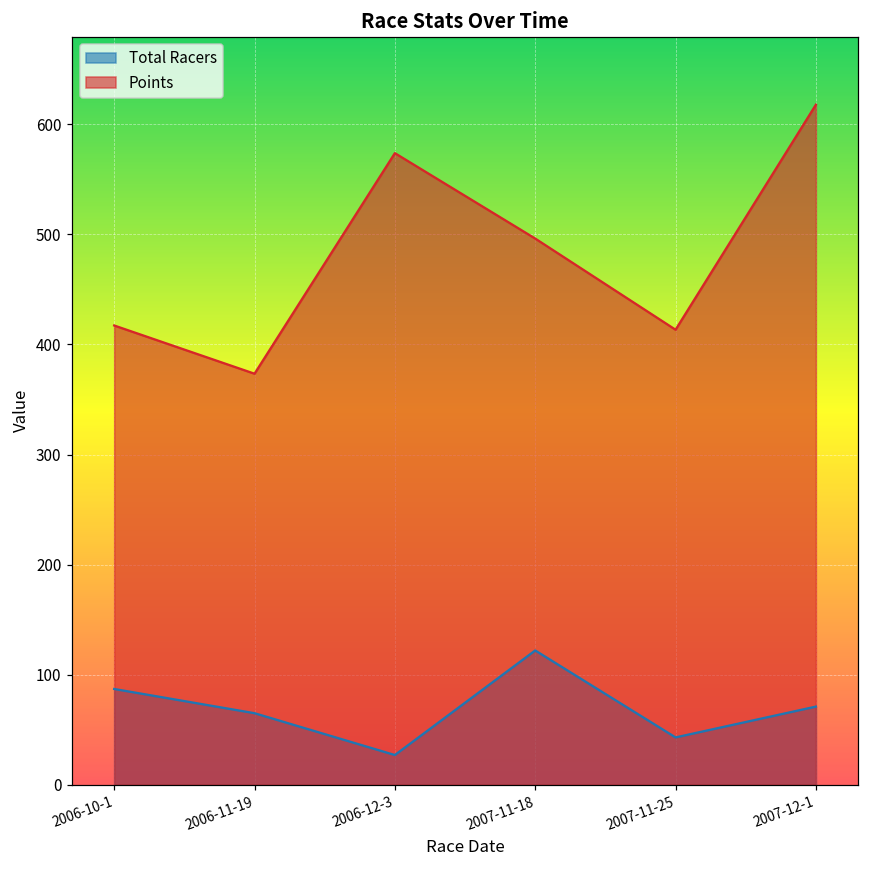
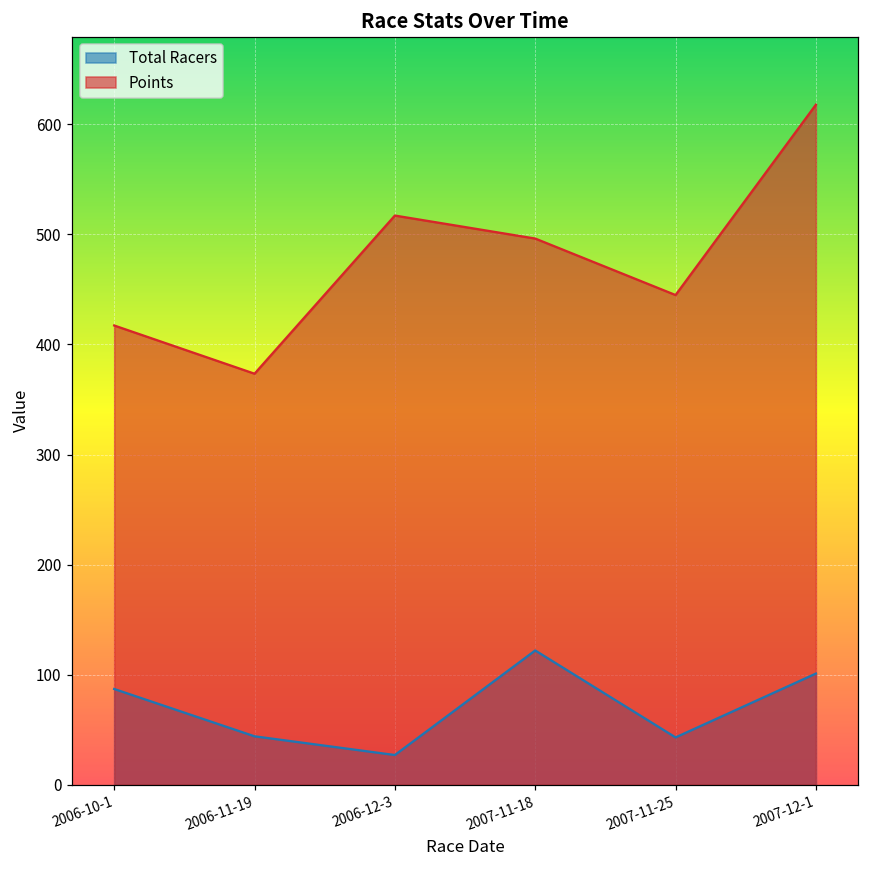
  {
    "Total Racers": {
      "2006-10-1": 87,
-     "2006-11-19": 65,
+     "2006-11-19": 44,
      "2006-12-3": 27,
      "2007-11-18": 122,
      "2007-11-25": 43,
-     "2007-12-1": 71
+     "2007-12-1": 101
    },
    "Points": {
      "2006-10-1": 417,
      "2006-11-19": 373,
-     "2006-12-3": 574,
+     "2006-12-3": 517,
      "2007-11-18": 496,
-     "2007-11-25": 413,
+     "2007-11-25": 445,
      "2007-12-1": 618
    }
  }
